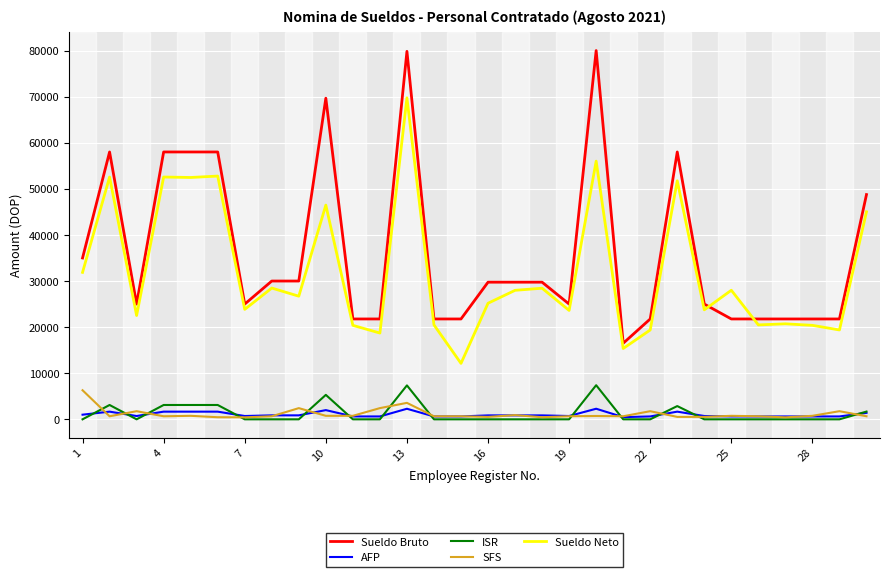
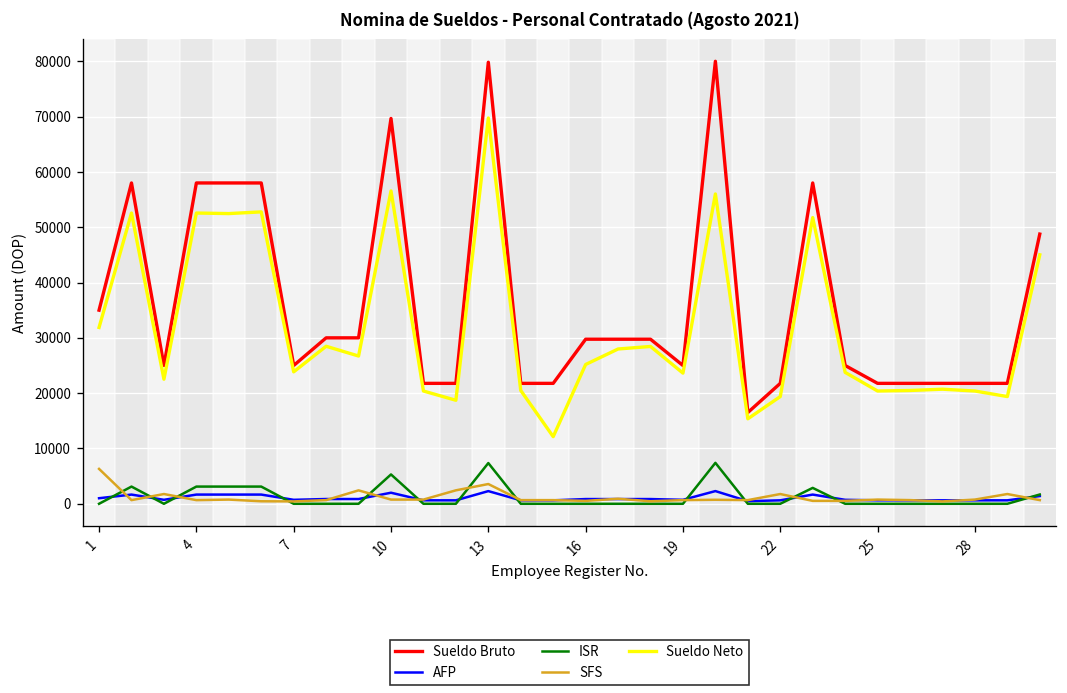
  {
    "Sueldo Bruto": {
      "1": 35000,
      "4": 58000,
      "7": 25000,
      "10": 70000,
      "13": 80000,
      "16": 30000,
      "19": 25000,
      "22": 22000,
      "25": 22000,
      "28": 22000
    },
    "AFP": {
      "1": 1000,
      "4": 2000,
      "10": 2000,
      "13": 2000,
      "22": 1000
    },
    "ISR": {
      "1": 0,
      "4": 3000,
      "10": 5000,
      "13": 7000,
      "19": 0,
      "22": 0,
      "25": 0,
      "28": 0
    },
    "SFS": {
      "1": 6000,
      "4": 1000,
      "10": 1000,
      "13": 4000,
      "22": 2000
    },
    "Sueldo Neto": {
      "1": 32000,
      "4": 53000,
      "7": 24000,
-     "10": 46000,
+     "10": 57000,
      "13": 70000,
      "16": 25000,
      "19": 24000,
      "22": 19000,
-     "25": 28000,
+     "25": 20000,
      "28": 20000
    }
  }
